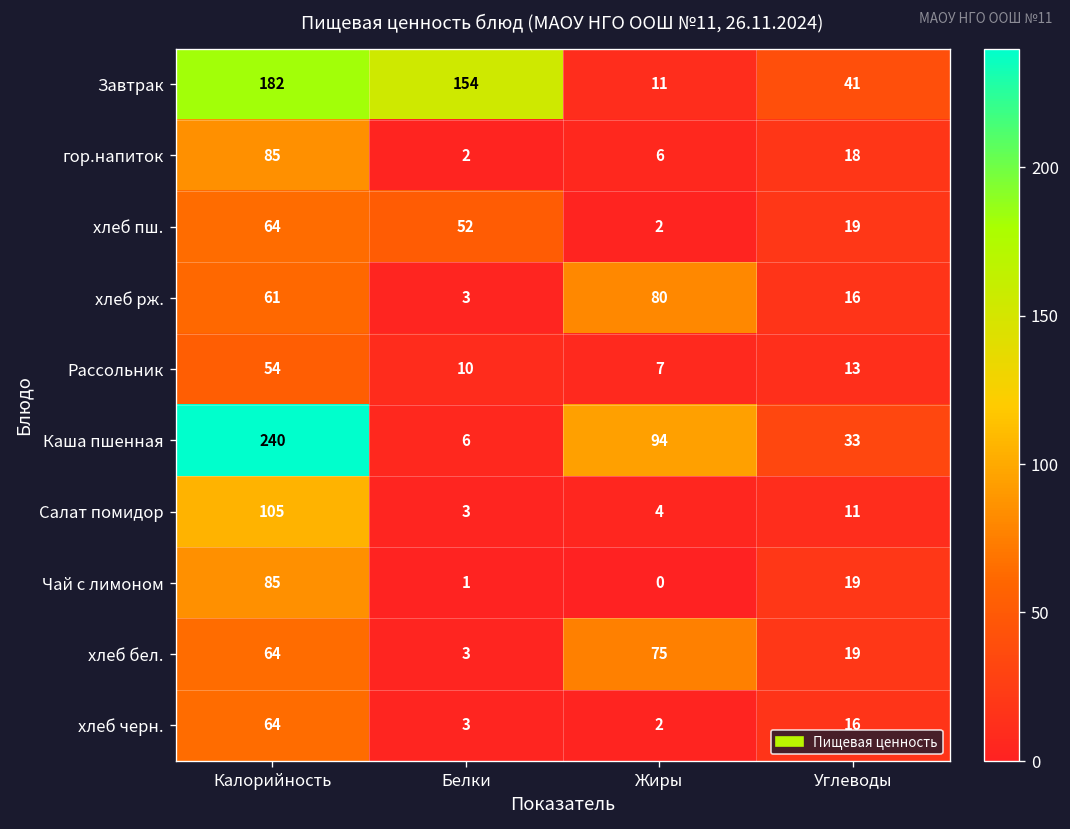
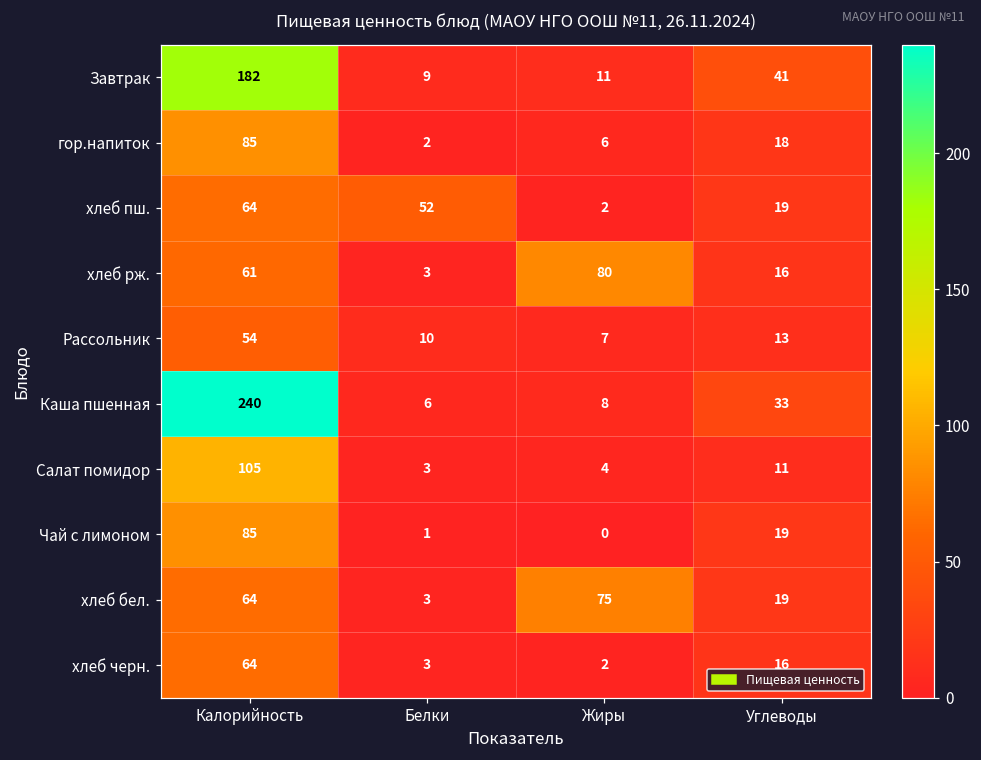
  {
    "Завтрак": {
      "Калорийность": 182,
-     "Белки": 154,
+     "Белки": 9,
      "Жиры": 11,
      "Углеводы": 41
    },
    "гор.напиток": {
      "Калорийность": 85,
      "Белки": 2,
      "Жиры": 6,
      "Углеводы": 18
    },
    "хлеб пш.": {
      "Калорийность": 64,
      "Белки": 52,
      "Жиры": 2,
      "Углеводы": 19
    },
    "хлеб рж.": {
      "Калорийность": 61,
      "Белки": 3,
      "Жиры": 80,
      "Углеводы": 16
    },
    "Рассольник": {
      "Калорийность": 54,
      "Белки": 10,
      "Жиры": 7,
      "Углеводы": 13
    },
    "Каша пшенная": {
      "Калорийность": 240,
      "Белки": 6,
-     "Жиры": 94,
+     "Жиры": 8,
      "Углеводы": 33
    },
    "Салат помидор": {
      "Калорийность": 105,
      "Белки": 3,
      "Жиры": 4,
      "Углеводы": 11
    },
    "Чай с лимоном": {
      "Калорийность": 85,
      "Белки": 1,
      "Жиры": 0,
      "Углеводы": 19
    },
    "хлеб бел.": {
      "Калорийность": 64,
      "Белки": 3,
      "Жиры": 75,
      "Углеводы": 19
    },
    "хлеб черн.": {
      "Калорийность": 64,
      "Белки": 3,
      "Жиры": 2
    }
  }
